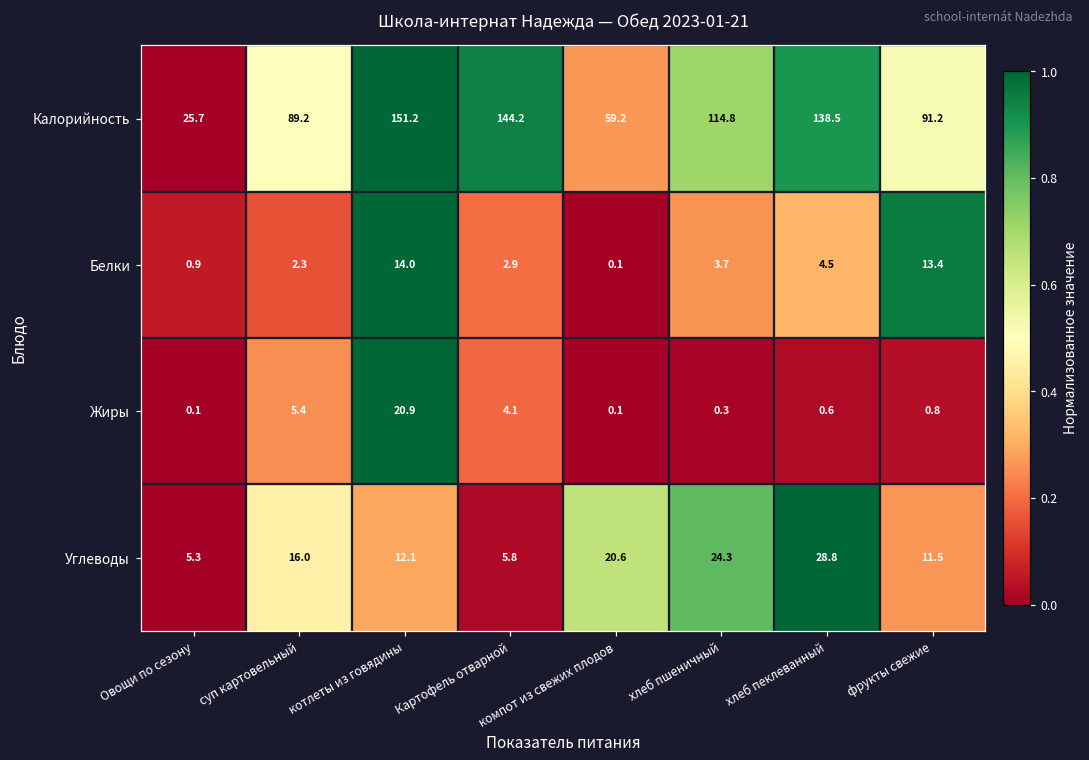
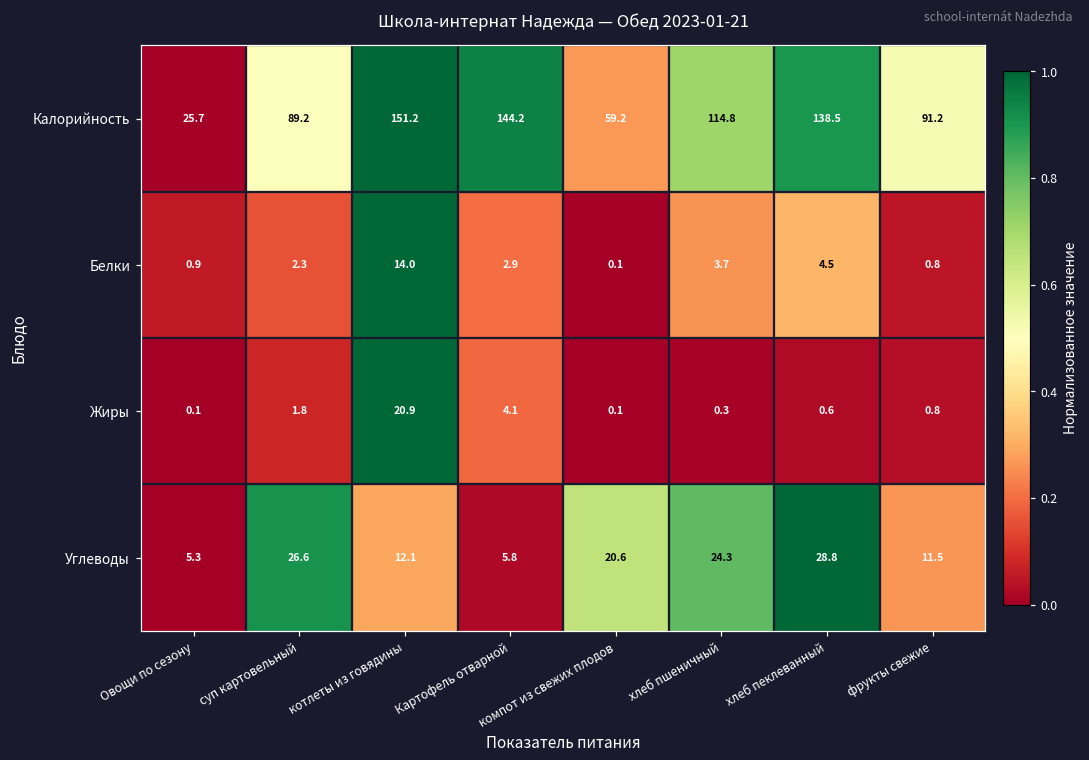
  {
    "Калорийность": {
      "Овощи по сезону": 25.7,
      "суп картовельный": 89.2,
      "котлеты из говядины": 151.2,
      "Картофель отварной": 144.2,
      "компот из свежих плодов": 59.2,
      "хлеб пшеничный": 114.8,
      "хлеб пеклеванный": 138.5,
      "фрукты свежие": 91.2
    },
    "Белки": {
      "Овощи по сезону": 0.9,
      "суп картовельный": 2.3,
      "котлеты из говядины": 14.0,
      "Картофель отварной": 2.9,
      "компот из свежих плодов": 0.1,
      "хлеб пшеничный": 3.7,
      "хлеб пеклеванный": 4.5,
-     "фрукты свежие": 13.4
+     "фрукты свежие": 0.8
    },
    "Жиры": {
      "Овощи по сезону": 0.1,
-     "суп картовельный": 5.4,
+     "суп картовельный": 1.8,
      "котлеты из говядины": 20.9,
      "Картофель отварной": 4.1,
      "компот из свежих плодов": 0.1,
      "хлеб пшеничный": 0.3,
      "хлеб пеклеванный": 0.6,
      "фрукты свежие": 0.8
    },
    "Углеводы": {
      "Овощи по сезону": 5.3,
-     "суп картовельный": 16.0,
+     "суп картовельный": 26.6,
      "котлеты из говядины": 12.1,
      "Картофель отварной": 5.8,
      "компот из свежих плодов": 20.6,
      "хлеб пшеничный": 24.3,
      "хлеб пеклеванный": 28.8,
      "фрукты свежие": 11.5
    }
  }
